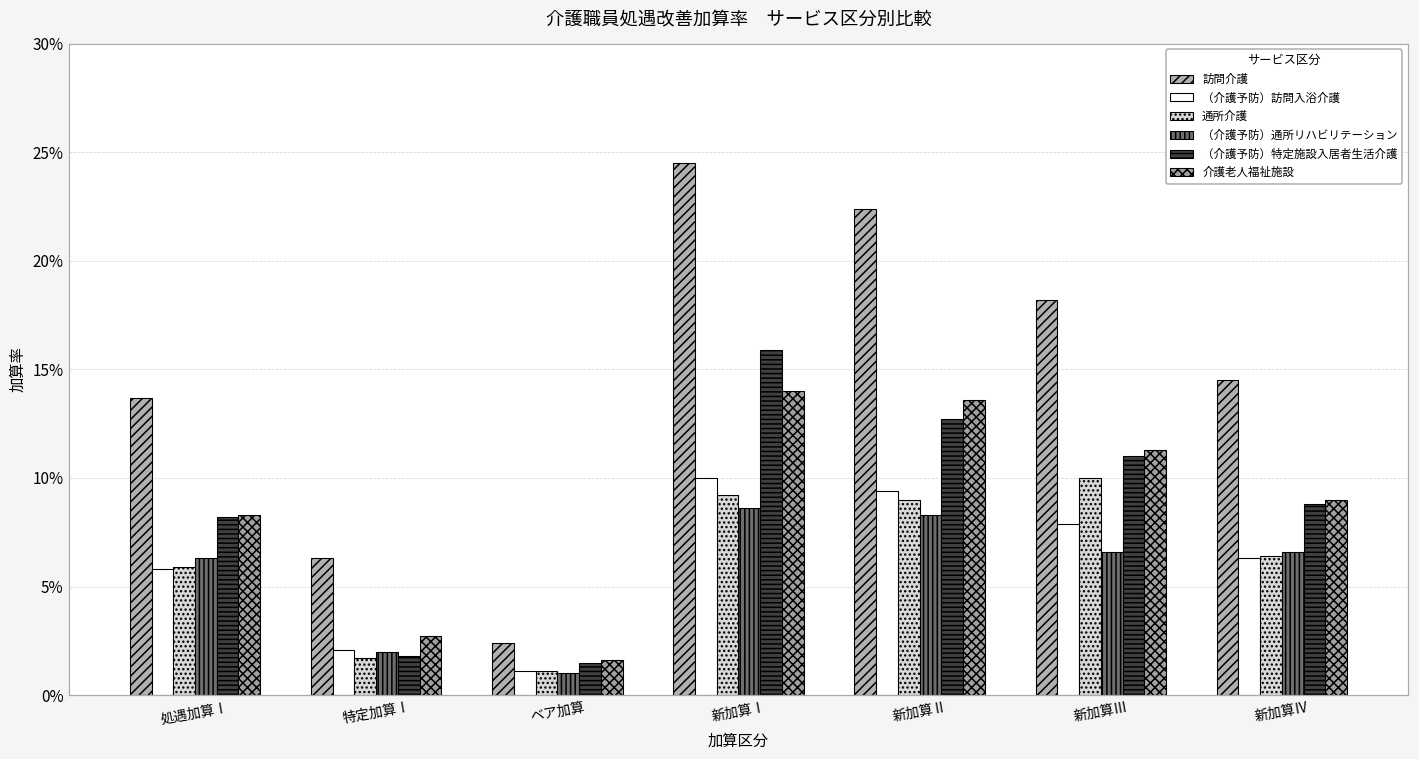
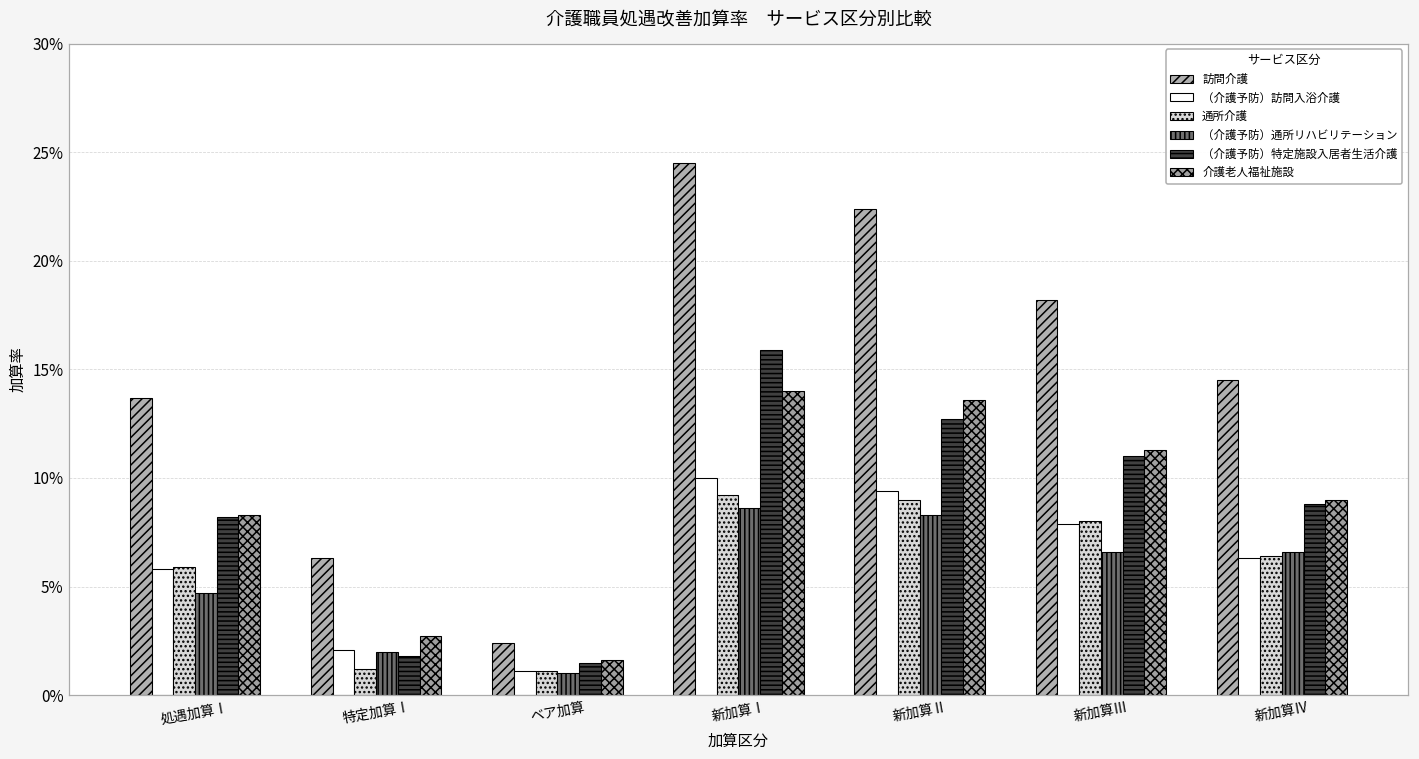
  {
    "（介護予防）訪問入浴介護": {
      "処遇加算Ⅰ": "5.8%",
      "特定加算Ⅰ": "2.1%",
      "ベア加算": "1.1%",
      "新加算Ⅰ": "10.0%",
      "新加算Ⅱ": "9.4%",
      "新加算Ⅲ": "7.9%",
      "新加算Ⅳ": "6.3%"
    },
    "通所介護": {
      "処遇加算Ⅰ": "5.9%",
-     "特定加算Ⅰ": "1.7%",
+     "特定加算Ⅰ": "1.2%",
      "ベア加算": "1.1%",
      "新加算Ⅰ": "9.2%",
      "新加算Ⅱ": "9.0%",
-     "新加算Ⅲ": "10.0%",
+     "新加算Ⅲ": "8.0%",
      "新加算Ⅳ": "6.4%"
    },
    "（介護予防）通所リハビリテーション": {
-     "処遇加算Ⅰ": "6.3%",
+     "処遇加算Ⅰ": "4.7%",
      "特定加算Ⅰ": "2.0%",
      "ベア加算": "1.0%",
      "新加算Ⅰ": "8.6%",
      "新加算Ⅱ": "8.3%",
      "新加算Ⅲ": "6.6%",
      "新加算Ⅳ": "6.6%"
    },
    "（介護予防）特定施設入居者生活介護": {
      "処遇加算Ⅰ": "8.2%",
      "特定加算Ⅰ": "1.8%",
      "ベア加算": "1.5%",
      "新加算Ⅰ": "15.9%",
      "新加算Ⅱ": "12.7%",
      "新加算Ⅲ": "11.0%",
      "新加算Ⅳ": "8.8%"
    }
  }
